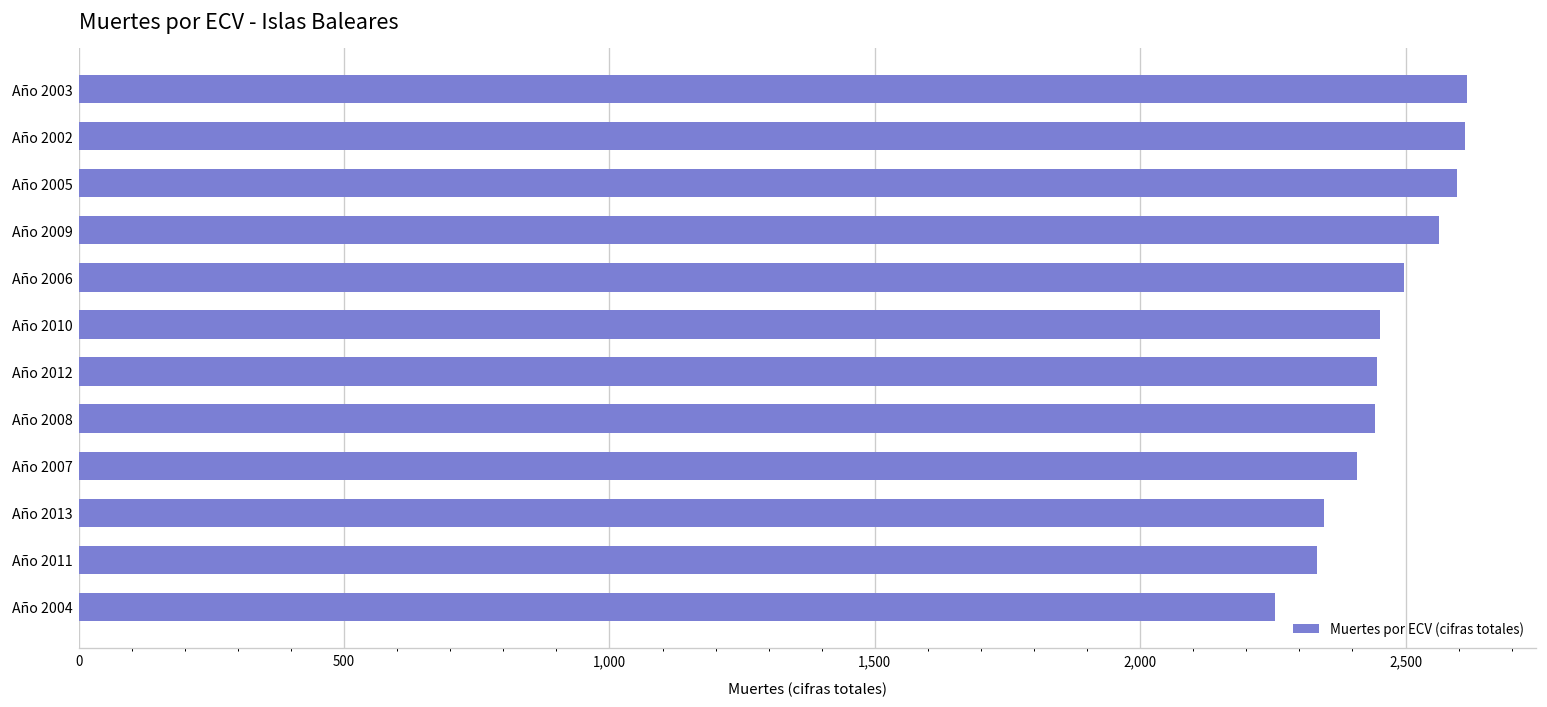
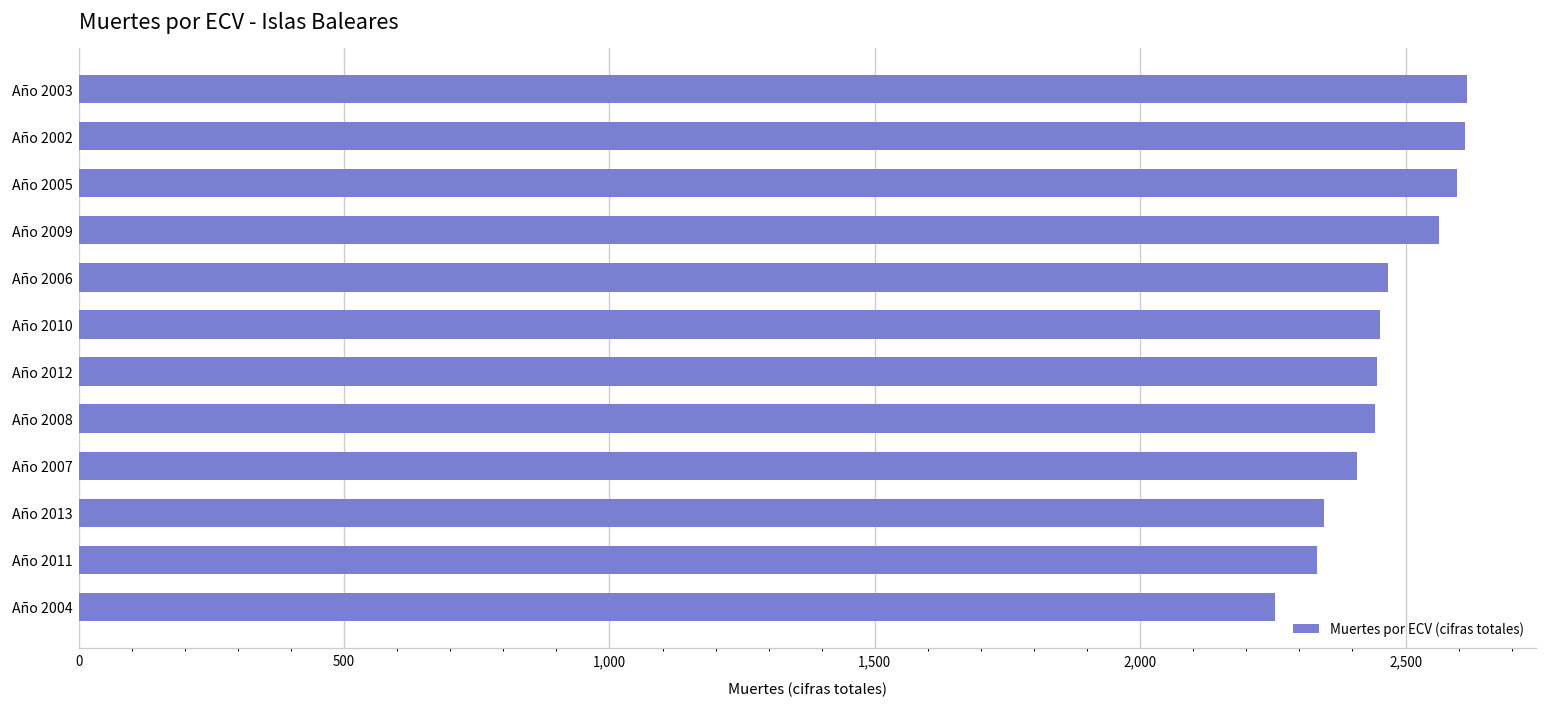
  {
    "Año 2003": "2,620",
    "Año 2002": "2,610",
    "Año 2005": "2,600",
    "Año 2009": "2,560",
-   "Año 2006": "2,500",
+   "Año 2006": "2,470",
    "Año 2010": "2,450",
    "Año 2012": "2,450",
    "Año 2008": "2,440",
    "Año 2007": "2,410",
    "Año 2013": "2,350",
    "Año 2011": "2,330",
    "Año 2004": "2,250"
  }
